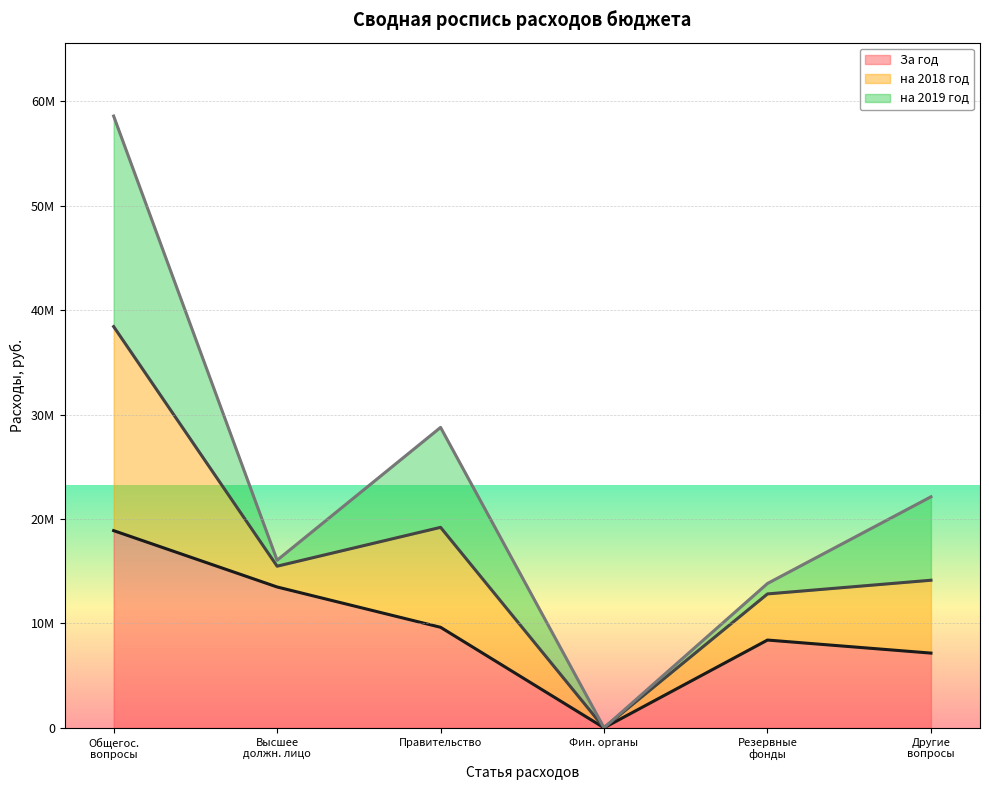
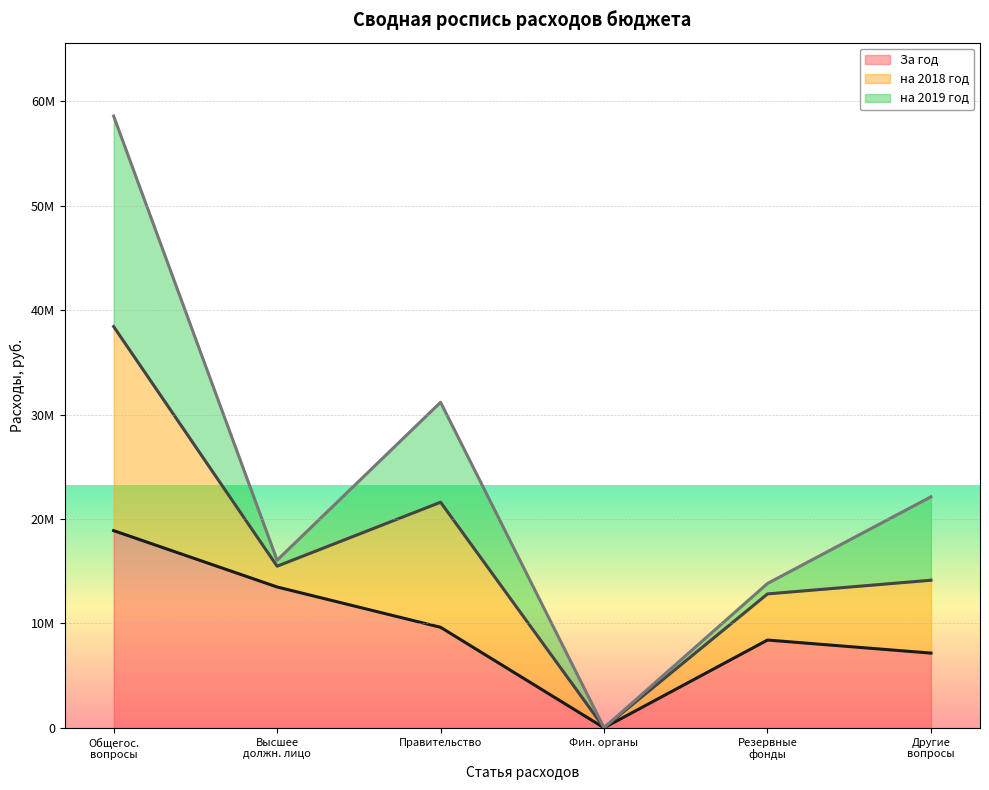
  {
    "За год": {
      "Общегос. вопросы": 18900000,
      "Высшее должн. лицо": 13500000,
      "Правительство": 9600000,
      "Резервные фонды": 8400000,
      "Другие вопросы": 7200000
    },
    "на 2018 год": {
      "Общегос. вопросы": 19500000,
      "Высшее должн. лицо": 2000000,
-     "Правительство": 9600000,
+     "Правительство": 12000000,
      "Резервные фонды": 4400000,
      "Другие вопросы": 7000000
    },
    "на 2019 год": {
      "Общегос. вопросы": 20200000,
      "Высшее должн. лицо": 600000,
      "Правительство": 9600000,
      "Резервные фонды": 1000000,
      "Другие вопросы": 8000000
    }
  }
